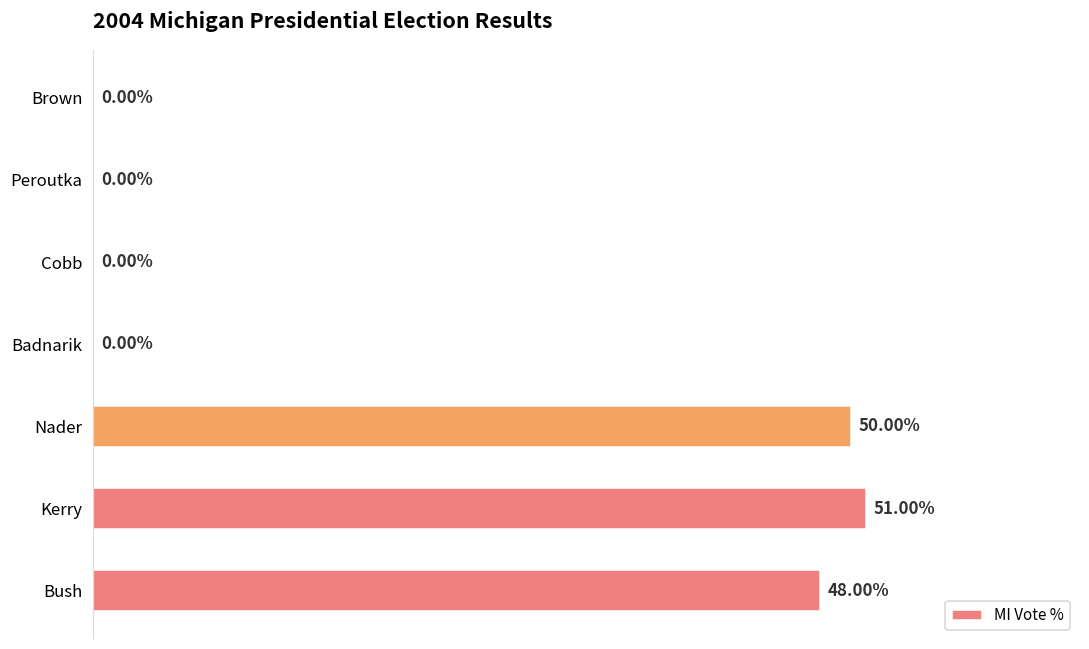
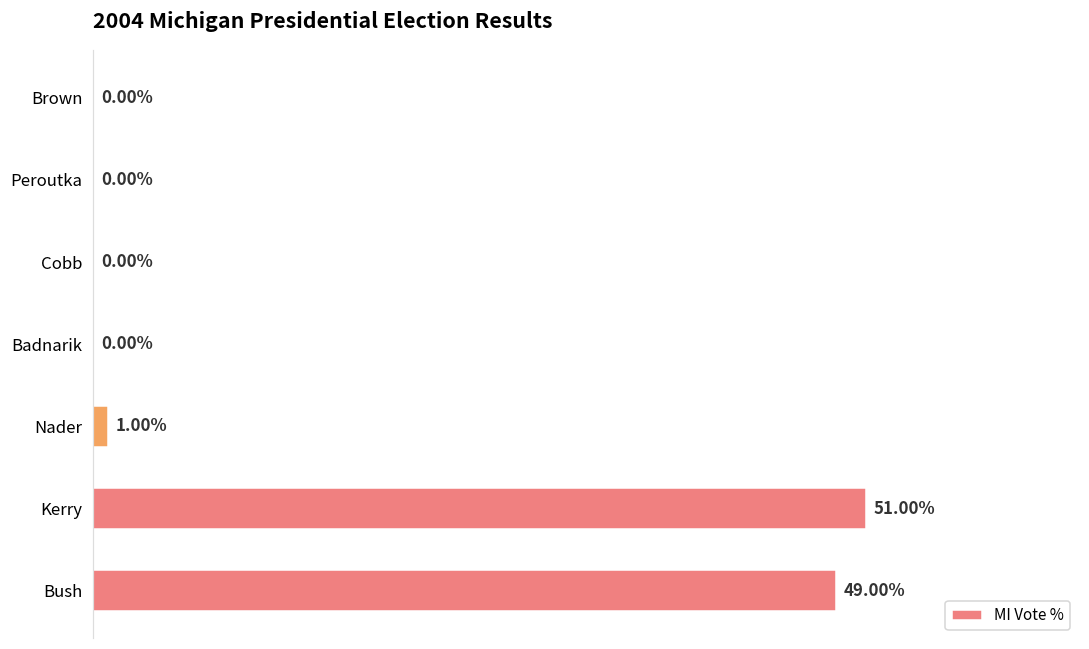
  {
    "Brown": "0.00%",
    "Peroutka": "0.00%",
    "Cobb": "0.00%",
    "Badnarik": "0.00%",
-   "Nader": "50.00%",
+   "Nader": "1.00%",
    "Kerry": "51.00%",
-   "Bush": "48.00%"
+   "Bush": "49.00%"
  }
